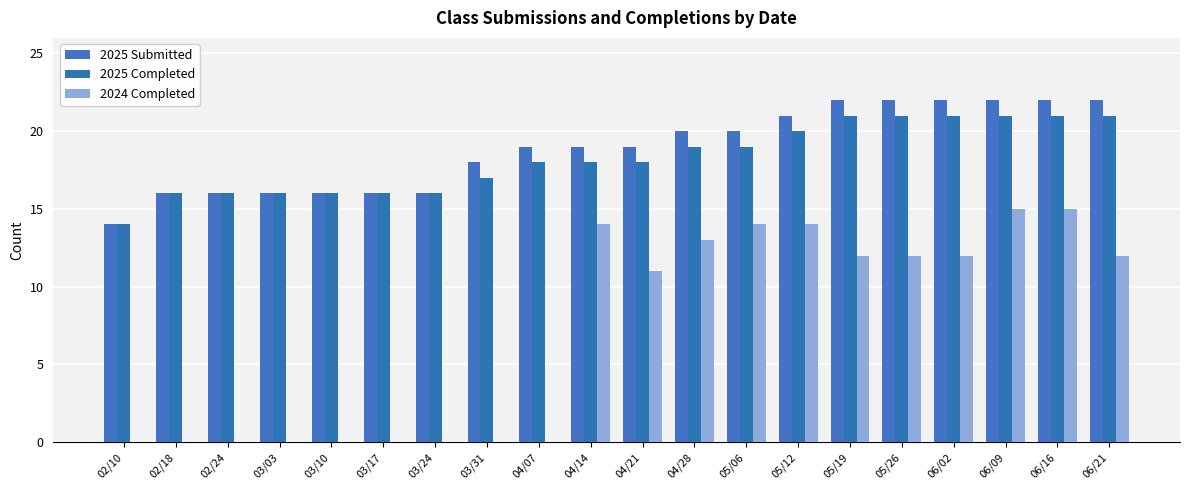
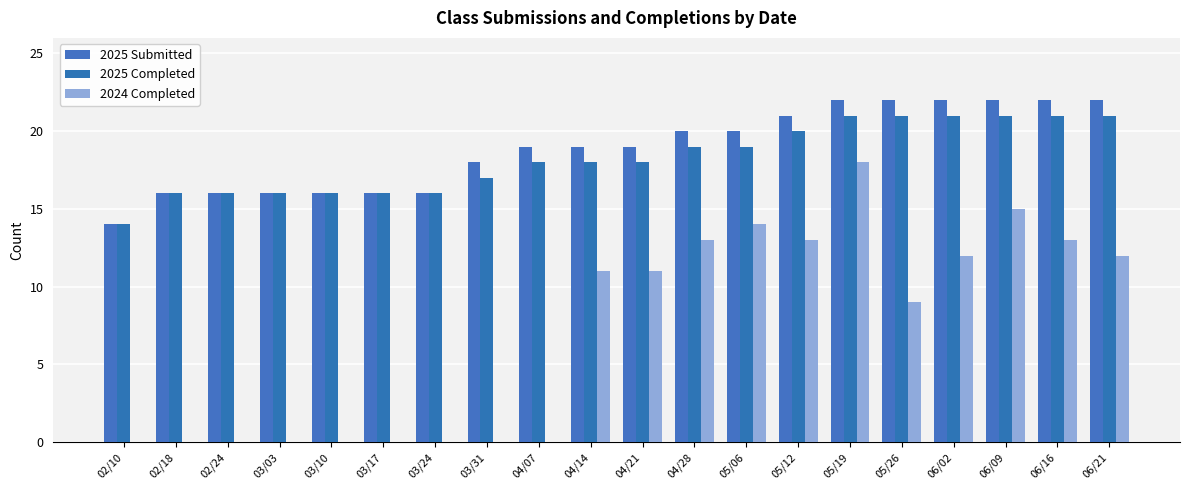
  {
    "2024 Completed": {
      "02/10": 0,
      "02/18": 0,
      "02/24": 0,
      "03/03": 0,
      "03/10": 0,
      "03/17": 0,
      "03/24": 0,
      "03/31": 0,
      "04/07": 0,
-     "04/14": 14,
+     "04/14": 11,
      "04/21": 11,
      "04/28": 13,
      "05/06": 14,
-     "05/12": 14,
-     "05/19": 12,
-     "05/26": 12,
+     "05/12": 13,
+     "05/19": 18,
+     "05/26": 9,
      "06/02": 12,
      "06/09": 15,
-     "06/16": 15,
+     "06/16": 13,
      "06/21": 12
    }
  }
